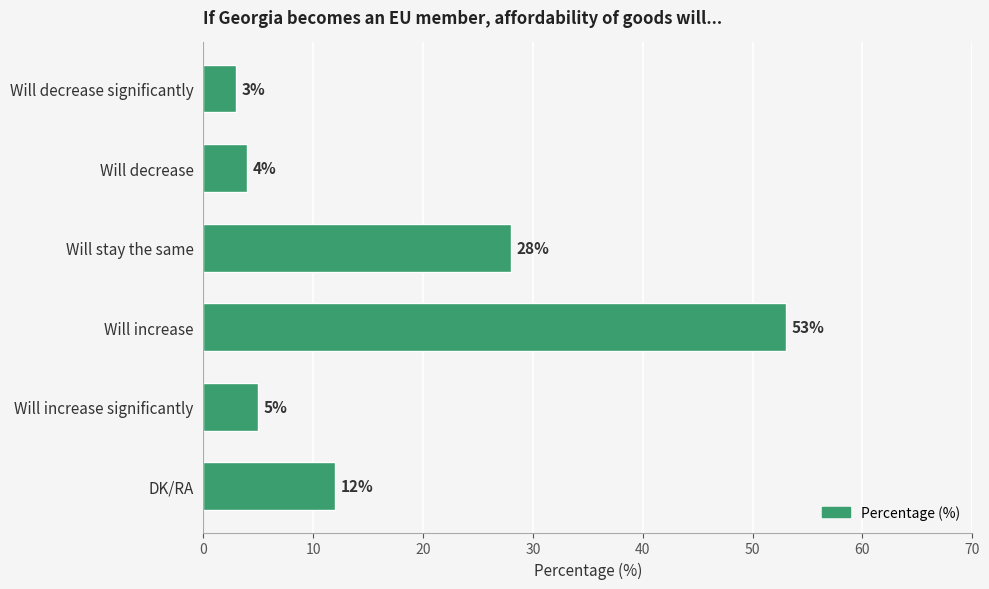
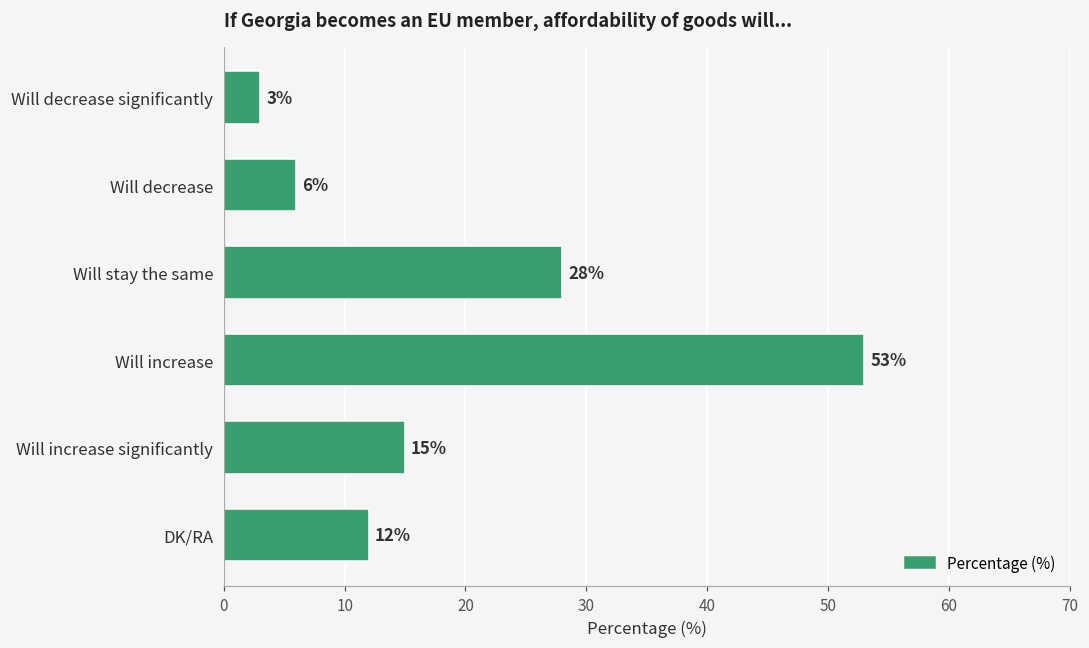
  {
    "Will decrease significantly": "3%",
-   "Will decrease": "4%",
+   "Will decrease": "6%",
    "Will stay the same": "28%",
    "Will increase": "53%",
-   "Will increase significantly": "5%",
+   "Will increase significantly": "15%",
    "DK/RA": "12%"
  }
